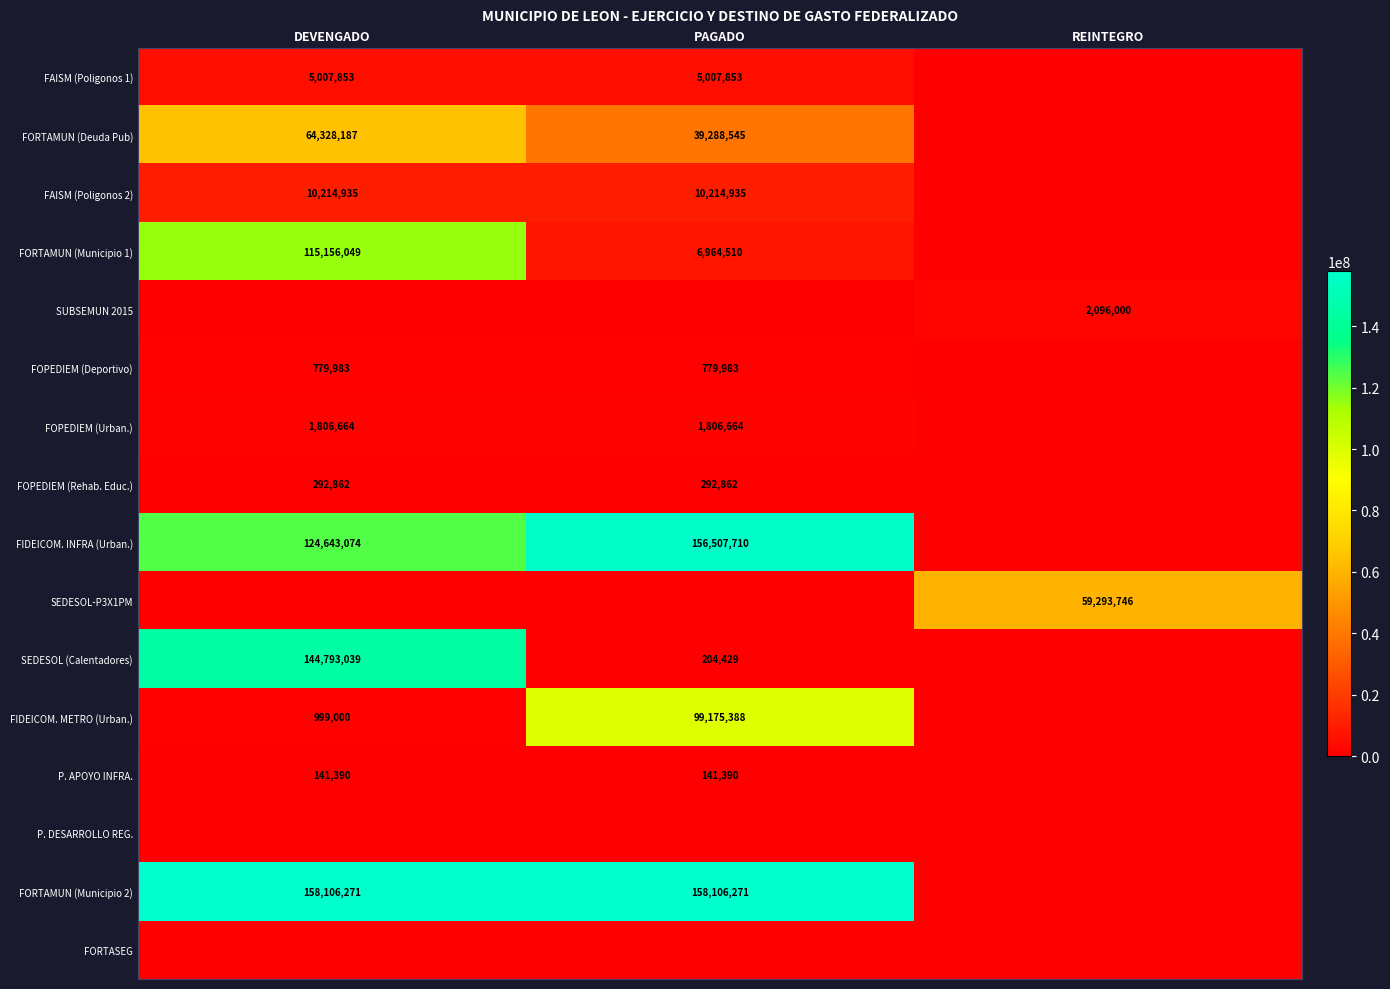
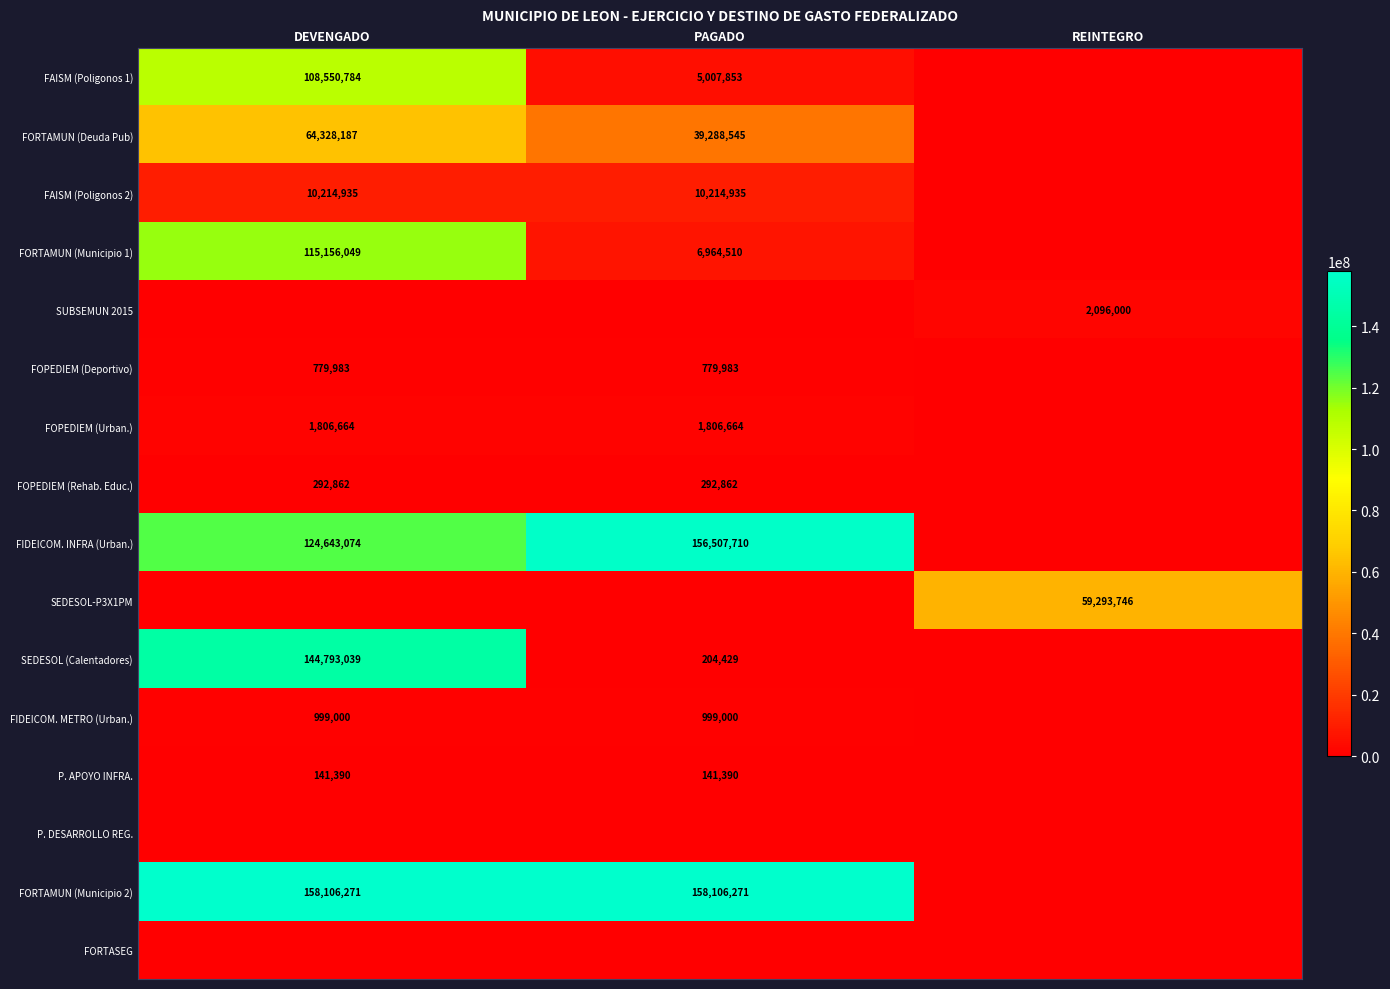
  {
    "FAISM (Poligonos 1)": {
-     "DEVENGADO": "5,007,853",
+     "DEVENGADO": "108,550,784",
      "PAGADO": "5,007,853"
    },
    "FORTAMUN (Deuda Pub)": {
      "DEVENGADO": "64,328,187",
      "PAGADO": "39,288,545"
    },
    "FAISM (Poligonos 2)": {
      "DEVENGADO": "10,214,935",
      "PAGADO": "10,214,935"
    },
    "FORTAMUN (Municipio 1)": {
      "DEVENGADO": "115,156,049",
      "PAGADO": "6,964,510"
    },
    "SUBSEMUN 2015": {
      "REINTEGRO": "2,096,000"
    },
    "FOPEDIEM (Deportivo)": {
      "DEVENGADO": "779,983",
      "PAGADO": "779,983"
    },
    "FOPEDIEM (Urban.)": {
      "DEVENGADO": "1,806,664",
      "PAGADO": "1,806,664"
    },
    "FOPEDIEM (Rehab. Educ.)": {
      "DEVENGADO": "292,862",
      "PAGADO": "292,862"
    },
    "FIDEICOM. INFRA (Urban.)": {
      "DEVENGADO": "124,643,074",
      "PAGADO": "156,507,710"
    },
    "SEDESOL-P3X1PM": {
      "REINTEGRO": "59,293,746"
    },
    "SEDESOL (Calentadores)": {
      "DEVENGADO": "144,793,039",
      "PAGADO": "204,429"
    },
    "FIDEICOM. METRO (Urban.)": {
      "DEVENGADO": "999,000",
-     "PAGADO": "99,175,388"
+     "PAGADO": "999,000"
    },
    "P. APOYO INFRA.": {
      "DEVENGADO": "141,390",
      "PAGADO": "141,390"
    },
    "FORTAMUN (Municipio 2)": {
      "DEVENGADO": "158,106,271",
      "PAGADO": "158,106,271"
    }
  }
